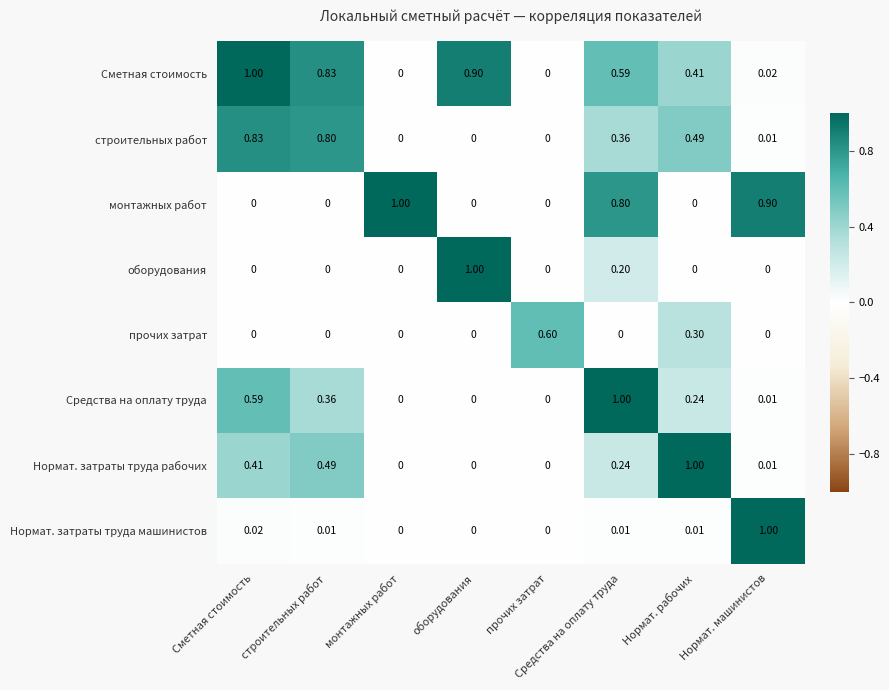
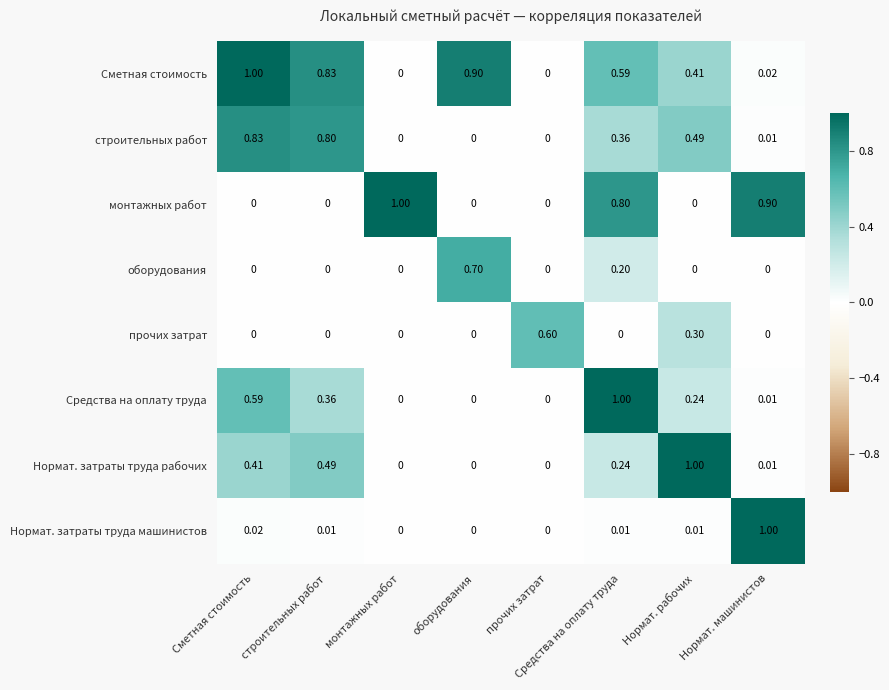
  {
    "Сметная стоимость": {
      "Сметная стоимость": 1.00,
      "строительных работ": 0.83,
      "монтажных работ": 0,
      "оборудования": 0.90,
      "прочих затрат": 0,
      "Средства на оплату труда": 0.59,
      "Нормат. рабочих": 0.41,
      "Нормат. машинистов": 0.02
    },
    "строительных работ": {
      "Сметная стоимость": 0.83,
      "строительных работ": 0.80,
      "монтажных работ": 0,
      "оборудования": 0,
      "прочих затрат": 0,
      "Средства на оплату труда": 0.36,
      "Нормат. рабочих": 0.49,
      "Нормат. машинистов": 0.01
    },
    "монтажных работ": {
      "Сметная стоимость": 0,
      "строительных работ": 0,
      "монтажных работ": 1.00,
      "оборудования": 0,
      "прочих затрат": 0,
      "Средства на оплату труда": 0.80,
      "Нормат. рабочих": 0,
      "Нормат. машинистов": 0.90
    },
    "оборудования": {
      "Сметная стоимость": 0,
      "строительных работ": 0,
      "монтажных работ": 0,
-     "оборудования": 1.00,
+     "оборудования": 0.70,
      "прочих затрат": 0,
      "Средства на оплату труда": 0.20,
      "Нормат. рабочих": 0,
      "Нормат. машинистов": 0
    },
    "прочих затрат": {
      "Сметная стоимость": 0,
      "строительных работ": 0,
      "монтажных работ": 0,
      "оборудования": 0,
      "прочих затрат": 0.60,
      "Средства на оплату труда": 0,
      "Нормат. рабочих": 0.30,
      "Нормат. машинистов": 0
    },
    "Средства на оплату труда": {
      "Сметная стоимость": 0.59,
      "строительных работ": 0.36,
      "монтажных работ": 0,
      "оборудования": 0,
      "прочих затрат": 0,
      "Средства на оплату труда": 1.00,
      "Нормат. рабочих": 0.24,
      "Нормат. машинистов": 0.01
    },
    "Нормат. затраты труда рабочих": {
      "Сметная стоимость": 0.41,
      "строительных работ": 0.49,
      "монтажных работ": 0,
      "оборудования": 0,
      "прочих затрат": 0,
      "Средства на оплату труда": 0.24,
      "Нормат. рабочих": 1.00,
      "Нормат. машинистов": 0.01
    },
    "Нормат. затраты труда машинистов": {
      "Сметная стоимость": 0.02,
      "строительных работ": 0.01,
      "монтажных работ": 0,
      "оборудования": 0,
      "прочих затрат": 0,
      "Средства на оплату труда": 0.01,
      "Нормат. рабочих": 0.01,
      "Нормат. машинистов": 1.00
    }
  }
